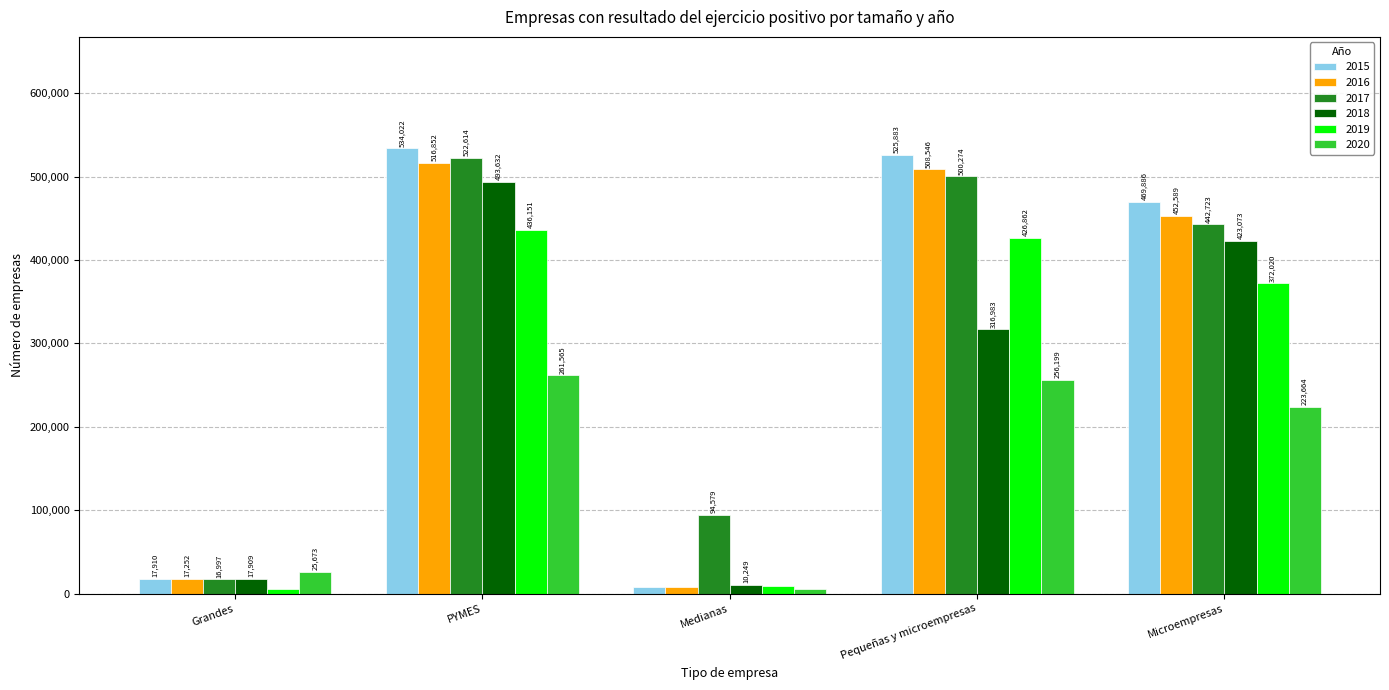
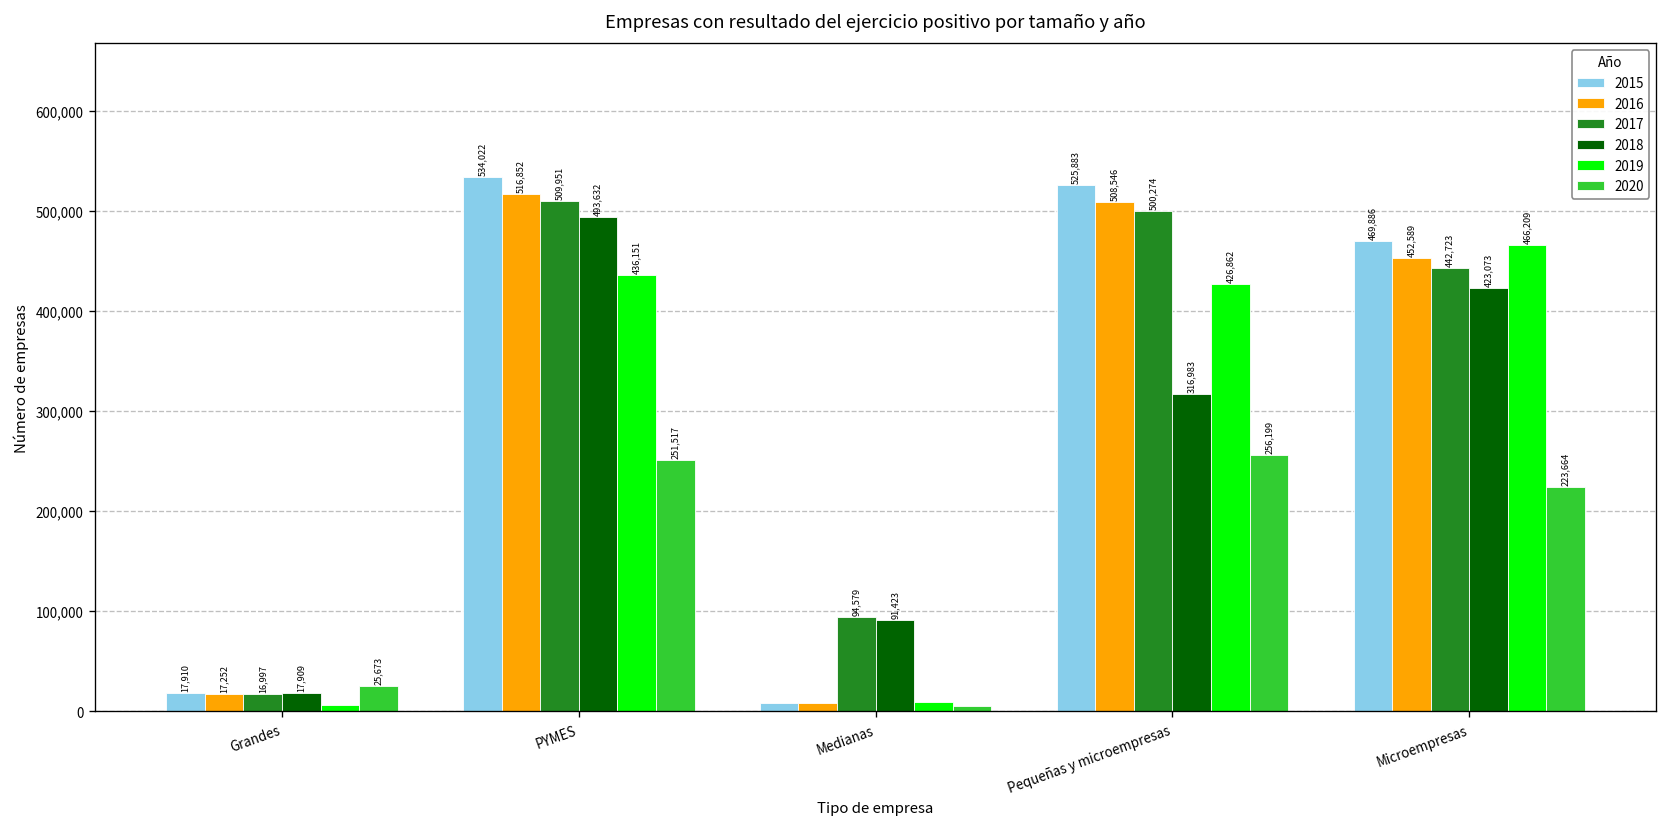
  {
    "2015": {
      "Grandes": "17,910",
      "PYMES": "534,022",
      "Pequeñas y microempresas": "525,883",
      "Microempresas": "469,886"
    },
    "2016": {
      "Grandes": "17,252",
      "PYMES": "516,852",
      "Pequeñas y microempresas": "508,546",
      "Microempresas": "452,589"
    },
    "2017": {
      "Grandes": "16,997",
-     "PYMES": "522,614",
+     "PYMES": "509,951",
      "Medianas": "94,579",
      "Pequeñas y microempresas": "500,274",
      "Microempresas": "442,723"
    },
    "2018": {
      "Grandes": "17,909",
      "PYMES": "493,632",
-     "Medianas": "10,249",
+     "Medianas": "91,423",
      "Pequeñas y microempresas": "316,983",
      "Microempresas": "423,073"
    },
    "2019": {
      "PYMES": "436,151",
      "Pequeñas y microempresas": "426,862",
-     "Microempresas": "372,020"
+     "Microempresas": "466,209"
    },
    "2020": {
      "Grandes": "25,673",
-     "PYMES": "261,565",
+     "PYMES": "251,517",
      "Pequeñas y microempresas": "256,199",
      "Microempresas": "223,664"
    }
  }
